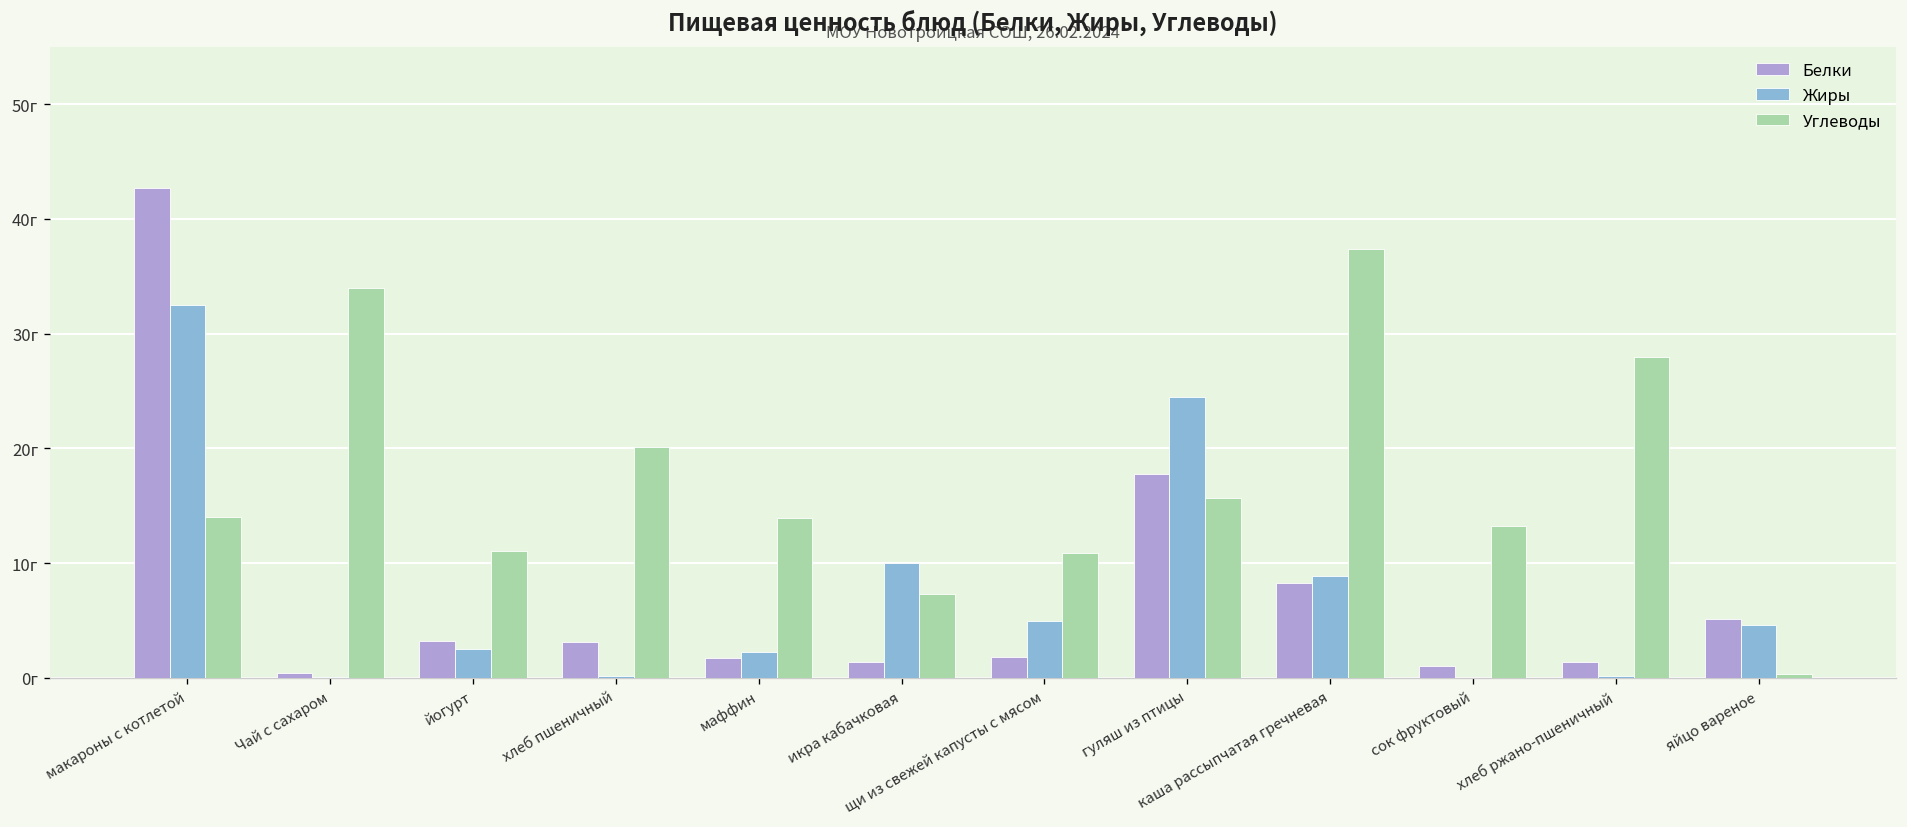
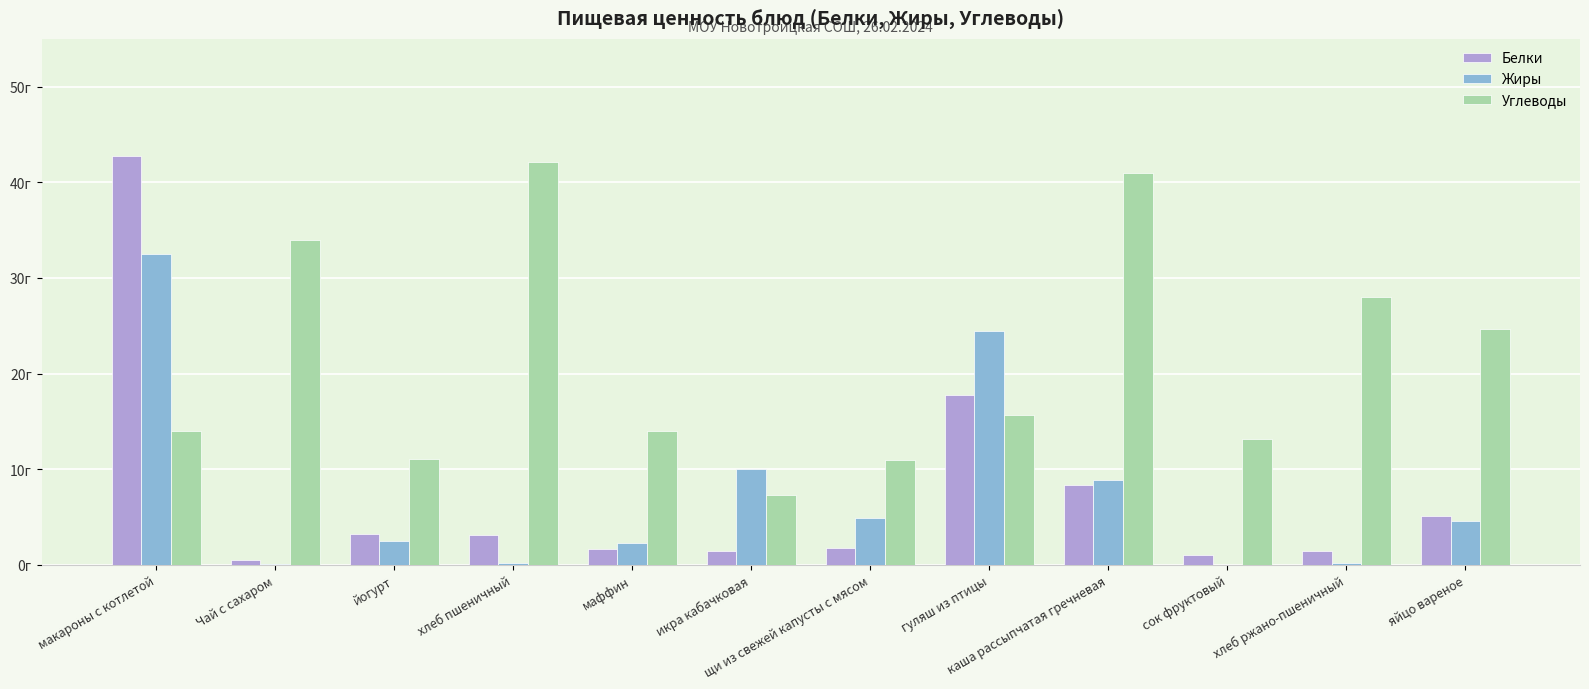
  {
    "Углеводы": {
      "макароны с котлетой": "14г",
      "Чай с сахаром": "34г",
      "йогурт": "11г",
-     "хлеб пшеничный": "20г",
+     "хлеб пшеничный": "42г",
      "маффин": "14г",
      "икра кабачковая": "7г",
      "щи из свежей капусты с мясом": "11г",
      "гуляш из птицы": "16г",
-     "каша рассыпчатая гречневая": "37г",
+     "каша рассыпчатая гречневая": "41г",
      "сок фруктовый": "13г",
      "хлеб ржано-пшеничный": "28г",
-     "яйцо вареное": "0г"
+     "яйцо вареное": "25г"
    }
  }
